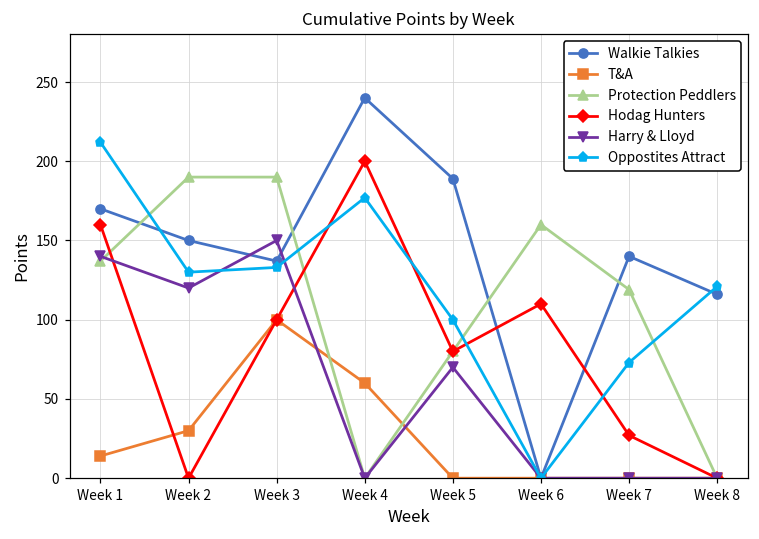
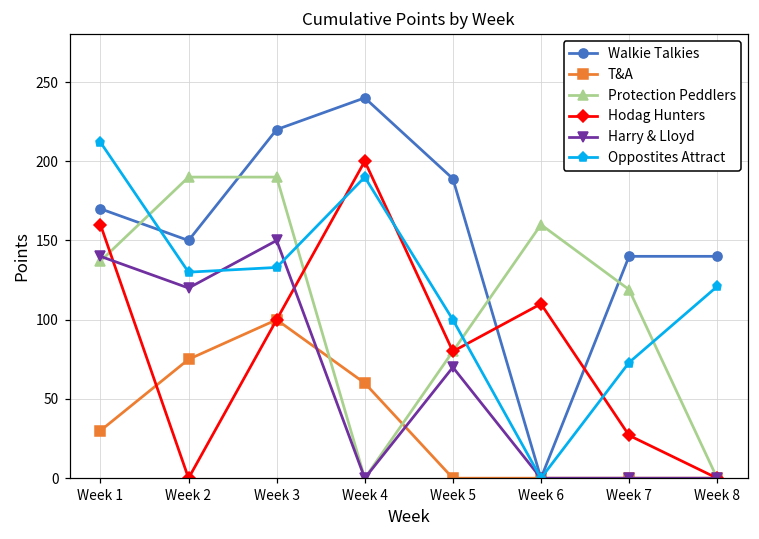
  {
    "Walkie Talkies": {
      "Week 1": 170,
      "Week 2": 150,
-     "Week 3": 137,
+     "Week 3": 220,
      "Week 4": 240,
      "Week 5": 189,
      "Week 7": 140,
-     "Week 8": 116
+     "Week 8": 140
    },
    "T&A": {
-     "Week 1": 14,
-     "Week 2": 30,
+     "Week 1": 30,
+     "Week 2": 75,
      "Week 4": 60,
      "Week 5": 0
    },
    "Protection Peddlers": {
      "Week 1": 137,
      "Week 2": 190,
      "Week 3": 190,
      "Week 6": 160,
      "Week 7": 119
    },
    "Hodag Hunters": {
      "Week 1": 160,
      "Week 2": 0,
      "Week 4": 200,
      "Week 6": 110,
      "Week 7": 27
    },
    "Harry & Lloyd": {
      "Week 1": 140,
      "Week 2": 120,
      "Week 3": 150,
      "Week 5": 70
    },
    "Oppostites Attract": {
      "Week 1": 212,
      "Week 2": 130,
      "Week 3": 133,
-     "Week 4": 177,
+     "Week 4": 190,
      "Week 5": 100,
      "Week 7": 73,
      "Week 8": 121
    }
  }
